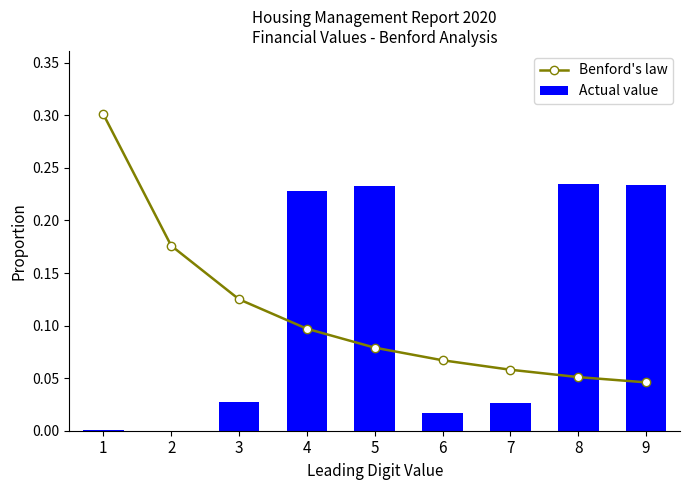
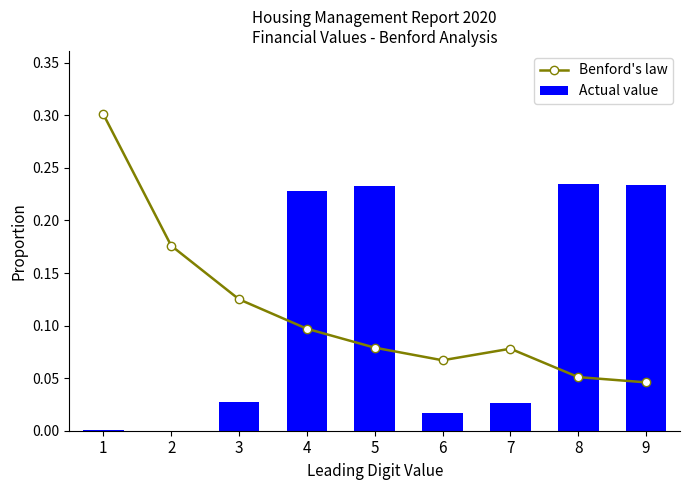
  {
    "Benford's law": {
      "1": 0.301,
      "2": 0.176,
      "3": 0.125,
      "4": 0.097,
      "5": 0.079,
      "6": 0.067,
-     "7": 0.058,
+     "7": 0.078,
      "8": 0.051,
      "9": 0.046
    },
    "Actual value": {
      "2": 0.000,
      "3": 0.027,
      "4": 0.228,
      "5": 0.233,
      "6": 0.017,
      "7": 0.026,
      "8": 0.235,
      "9": 0.233
    }
  }
